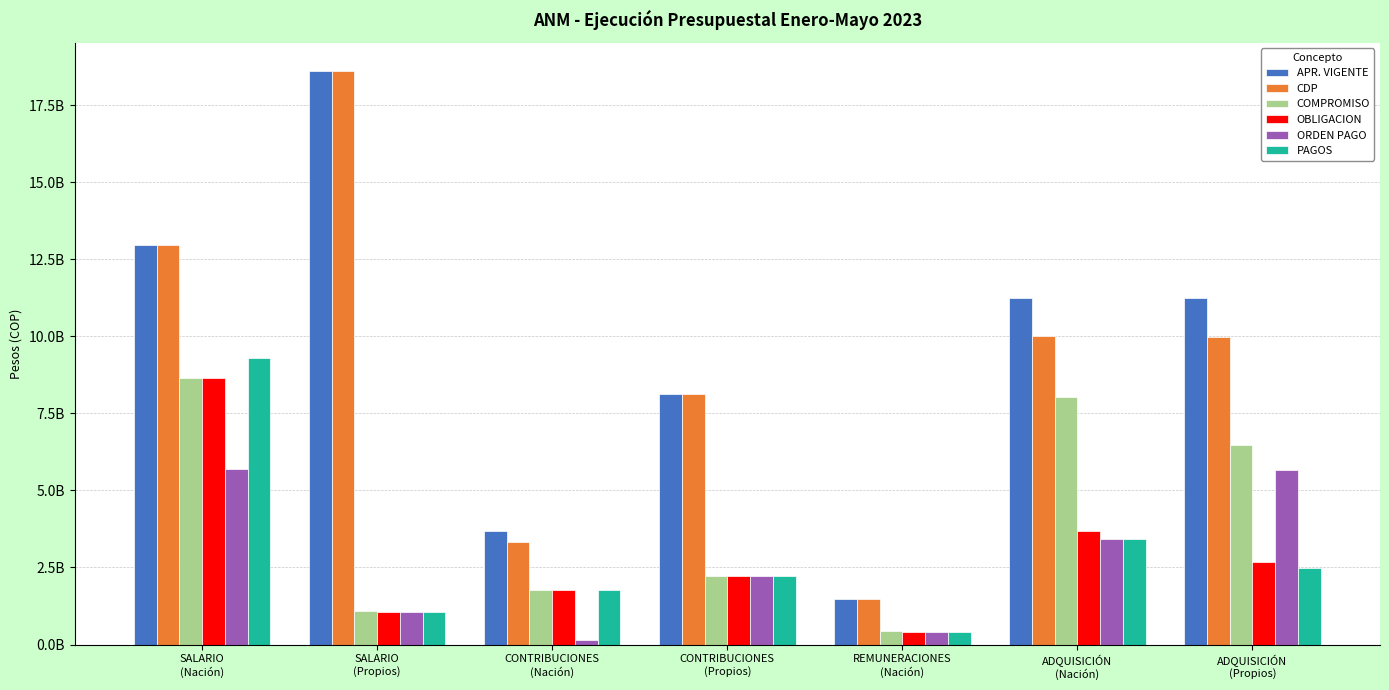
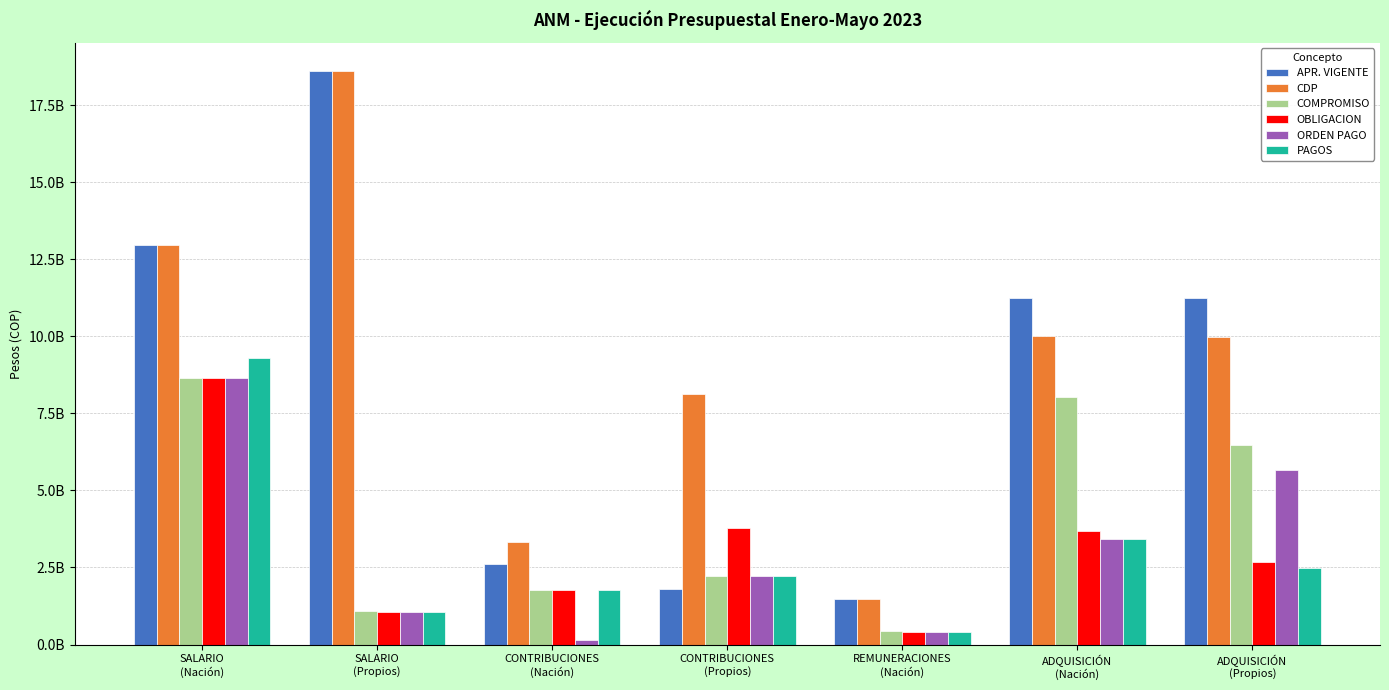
  {
    "APR. VIGENTE": {
      "SALARIO (Nación)": 13000000000,
      "SALARIO (Propios)": 18600000000,
-     "CONTRIBUCIONES (Nación)": 3700000000,
-     "CONTRIBUCIONES (Propios)": 8100000000,
+     "CONTRIBUCIONES (Nación)": 2600000000,
+     "CONTRIBUCIONES (Propios)": 1800000000,
      "REMUNERACIONES (Nación)": 1500000000,
      "ADQUISICIÓN (Nación)": 11300000000,
      "ADQUISICIÓN (Propios)": 11300000000
    },
    "CDP": {
      "SALARIO (Nación)": 13000000000,
      "SALARIO (Propios)": 18600000000,
      "CONTRIBUCIONES (Nación)": 3300000000,
      "CONTRIBUCIONES (Propios)": 8100000000,
      "REMUNERACIONES (Nación)": 1500000000,
      "ADQUISICIÓN (Nación)": 10000000000,
      "ADQUISICIÓN (Propios)": 10000000000
    },
    "COMPROMISO": {
      "SALARIO (Nación)": 8700000000,
      "SALARIO (Propios)": 1100000000,
      "CONTRIBUCIONES (Nación)": 1800000000,
      "CONTRIBUCIONES (Propios)": 2200000000,
      "REMUNERACIONES (Nación)": 400000000,
      "ADQUISICIÓN (Nación)": 8000000000,
      "ADQUISICIÓN (Propios)": 6500000000
    },
    "OBLIGACION": {
      "SALARIO (Nación)": 8700000000,
      "SALARIO (Propios)": 1100000000,
      "CONTRIBUCIONES (Nación)": 1800000000,
-     "CONTRIBUCIONES (Propios)": 2200000000,
+     "CONTRIBUCIONES (Propios)": 3800000000,
      "REMUNERACIONES (Nación)": 400000000,
      "ADQUISICIÓN (Nación)": 3700000000,
      "ADQUISICIÓN (Propios)": 2700000000
    },
    "ORDEN PAGO": {
-     "SALARIO (Nación)": 5700000000,
+     "SALARIO (Nación)": 8700000000,
      "SALARIO (Propios)": 1100000000,
      "CONTRIBUCIONES (Nación)": 100000000,
      "CONTRIBUCIONES (Propios)": 2200000000,
      "REMUNERACIONES (Nación)": 400000000,
      "ADQUISICIÓN (Nación)": 3400000000,
      "ADQUISICIÓN (Propios)": 5700000000
    },
    "PAGOS": {
      "SALARIO (Nación)": 9300000000,
      "SALARIO (Propios)": 1100000000,
      "CONTRIBUCIONES (Nación)": 1800000000,
      "CONTRIBUCIONES (Propios)": 2200000000,
      "REMUNERACIONES (Nación)": 400000000,
      "ADQUISICIÓN (Nación)": 3400000000,
      "ADQUISICIÓN (Propios)": 2500000000
    }
  }
